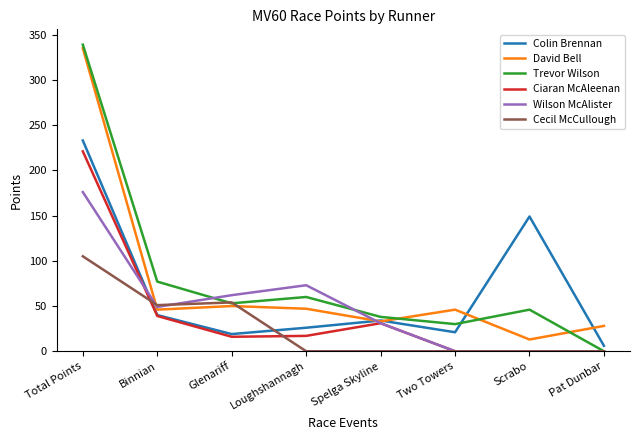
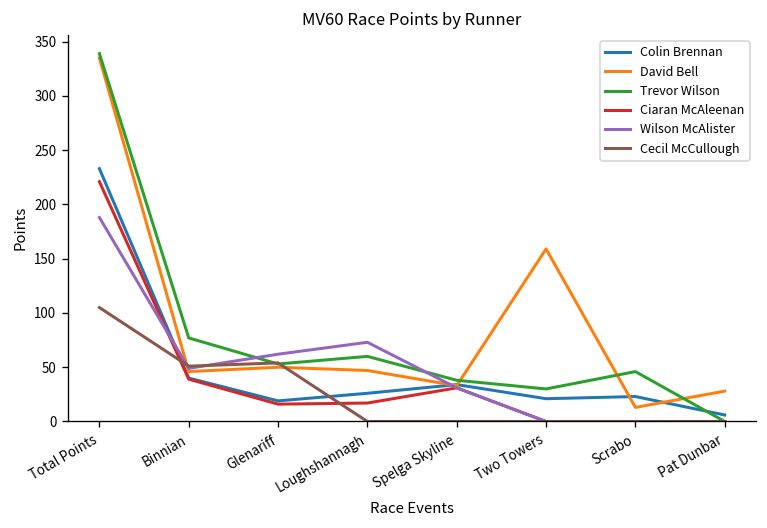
  {
    "Colin Brennan": {
      "Total Points": 230,
      "Glenariff": 20,
      "Loughshannagh": 30,
      "Two Towers": 20,
-     "Scrabo": 150,
+     "Scrabo": 20,
      "Pat Dunbar": 10
    },
    "David Bell": {
      "Total Points": 340,
      "Binnian": 50,
      "Glenariff": 50,
      "Loughshannagh": 50,
-     "Two Towers": 50,
+     "Two Towers": 160,
      "Scrabo": 10,
      "Pat Dunbar": 30
    },
    "Trevor Wilson": {
      "Total Points": 340,
      "Binnian": 80,
      "Loughshannagh": 60,
      "Spelga Skyline": 40,
      "Two Towers": 30,
      "Scrabo": 50
    },
    "Ciaran McAleenan": {
      "Total Points": 220,
      "Glenariff": 20,
      "Loughshannagh": 20
    },
    "Wilson McAlister": {
-     "Total Points": 180,
+     "Total Points": 190,
      "Glenariff": 60,
      "Loughshannagh": 70
    },
    "Cecil McCullough": {
      "Total Points": 110,
      "Loughshannagh": 0,
      "Spelga Skyline": 0
    }
  }
